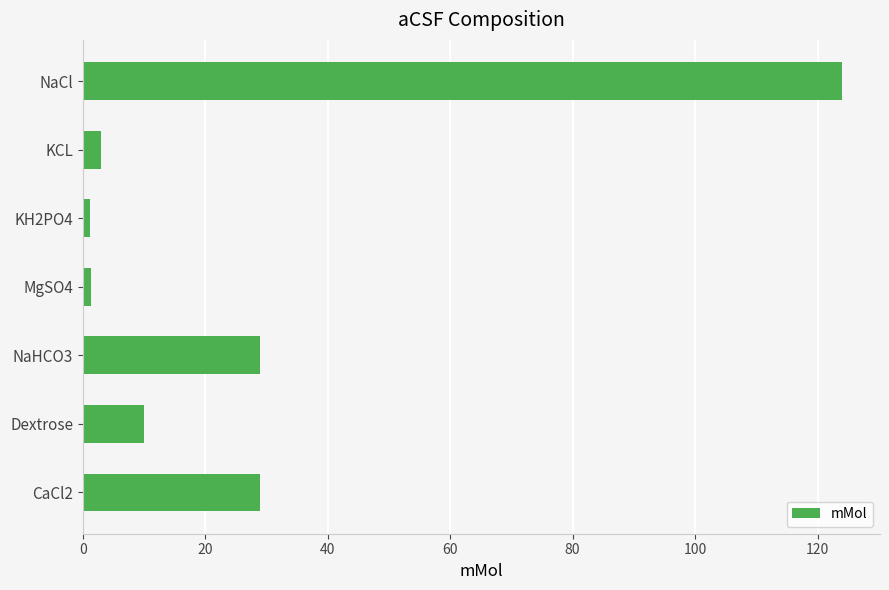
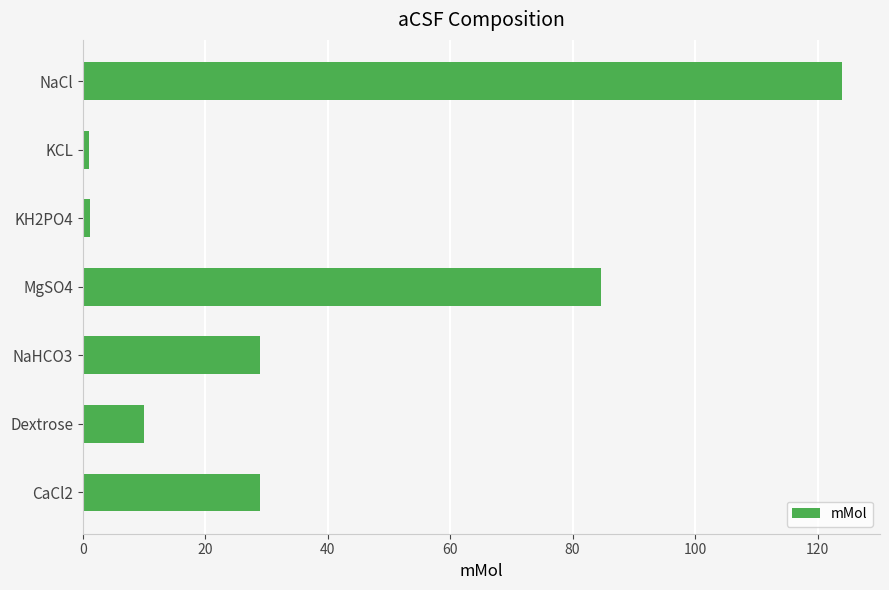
  {
    "NaCl": 124,
-   "KCL": 3,
+   "KCL": 1,
    "KH2PO4": 1,
-   "MgSO4": 1,
+   "MgSO4": 85,
    "NaHCO3": 29,
    "Dextrose": 10,
    "CaCl2": 29
  }
